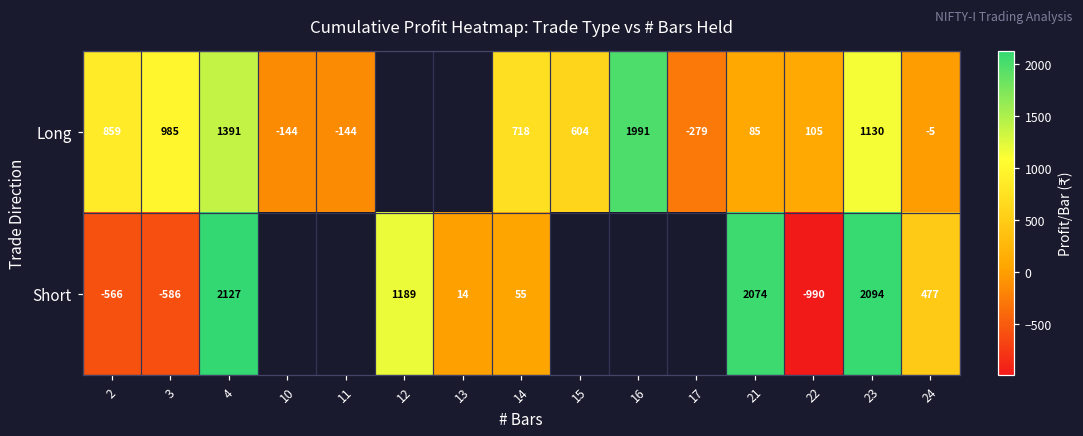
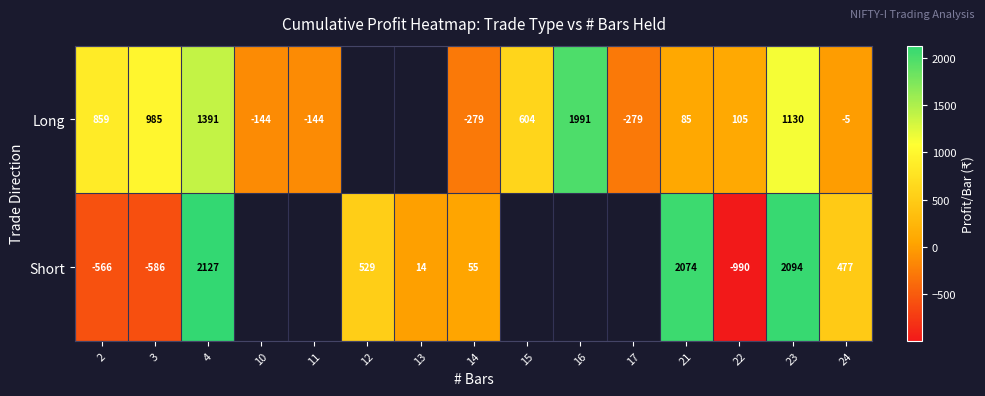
  {
    "Long": {
      "2": 859,
      "3": 985,
      "4": 1391,
      "10": -144,
      "11": -144,
-     "14": 718,
+     "14": -279,
      "15": 604,
      "16": 1991,
      "17": -279,
      "21": 85,
      "22": 105,
      "23": 1130,
      "24": -5
    },
    "Short": {
      "2": -566,
      "3": -586,
      "4": 2127,
-     "12": 1189,
+     "12": 529,
      "13": 14,
      "14": 55,
      "21": 2074,
      "22": -990,
      "23": 2094,
      "24": 477
    }
  }
